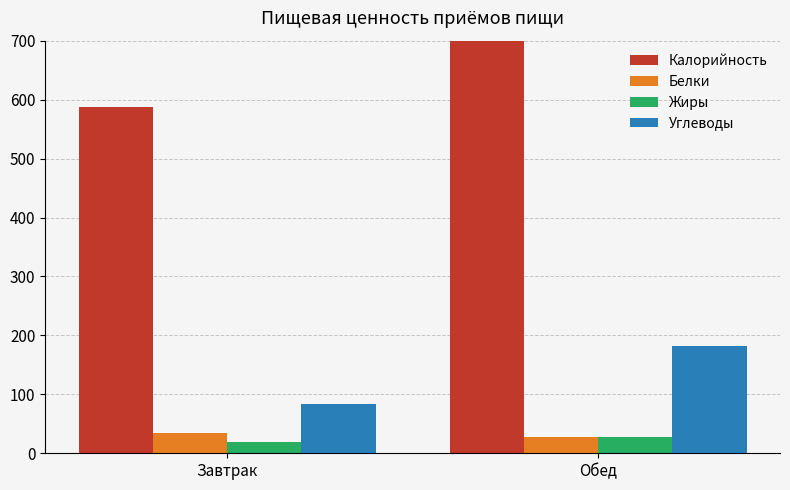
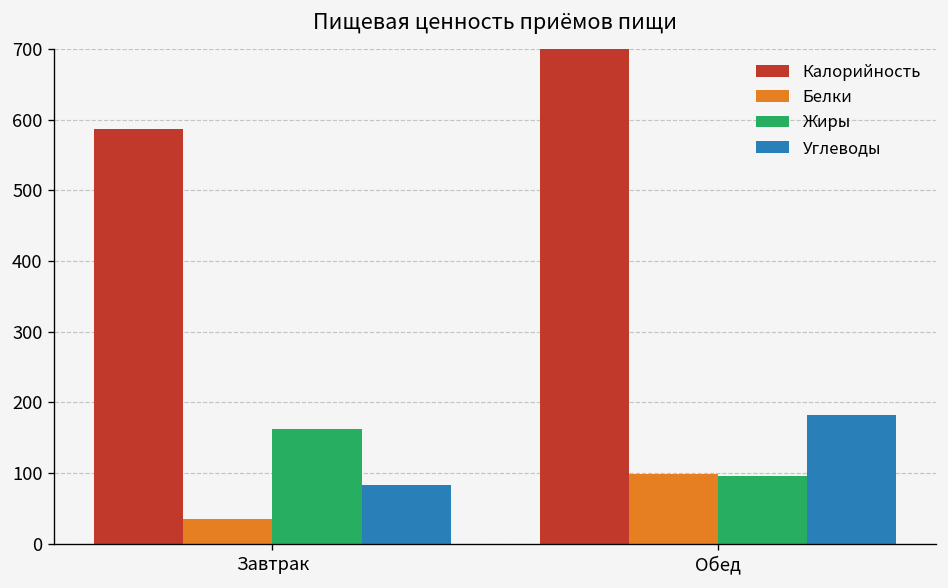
  {
    "Калорийность": {
      "Завтрак": 590
    },
    "Белки": {
      "Завтрак": 30,
-     "Обед": 30
+     "Обед": 100
    },
    "Жиры": {
-     "Завтрак": 20,
-     "Обед": 30
+     "Завтрак": 160,
+     "Обед": 100
    },
    "Углеводы": {
      "Завтрак": 80,
      "Обед": 180
    }
  }
